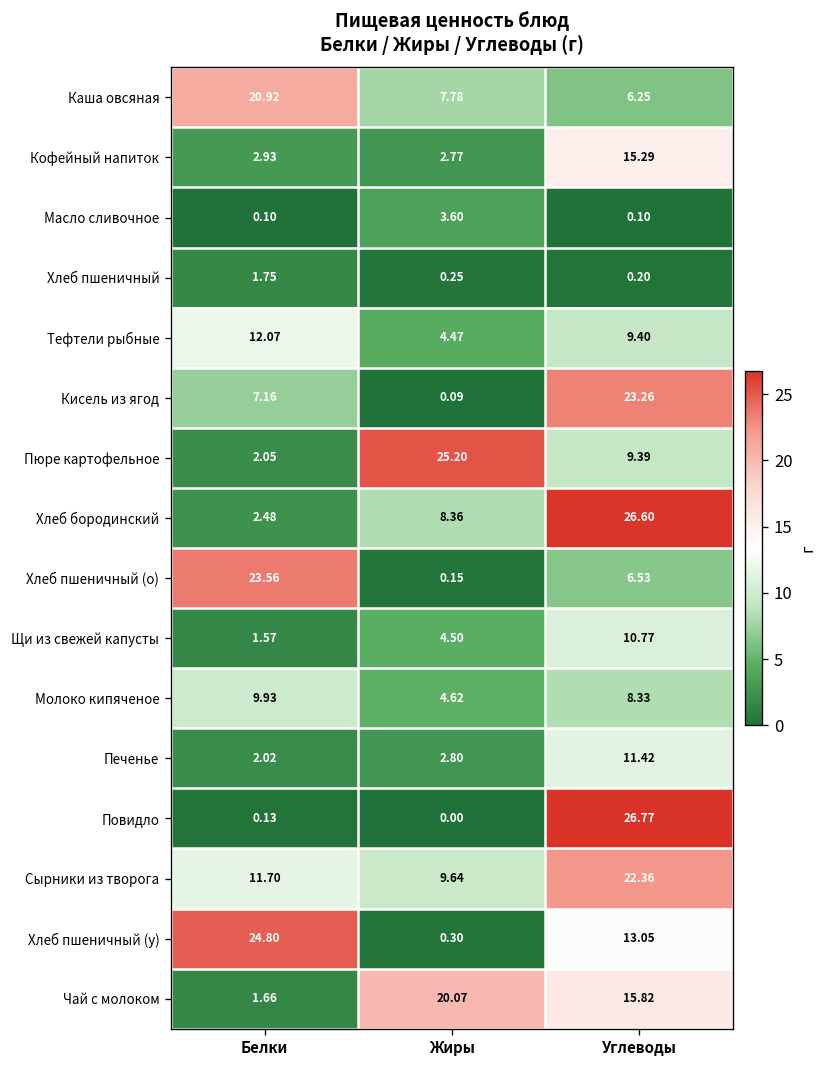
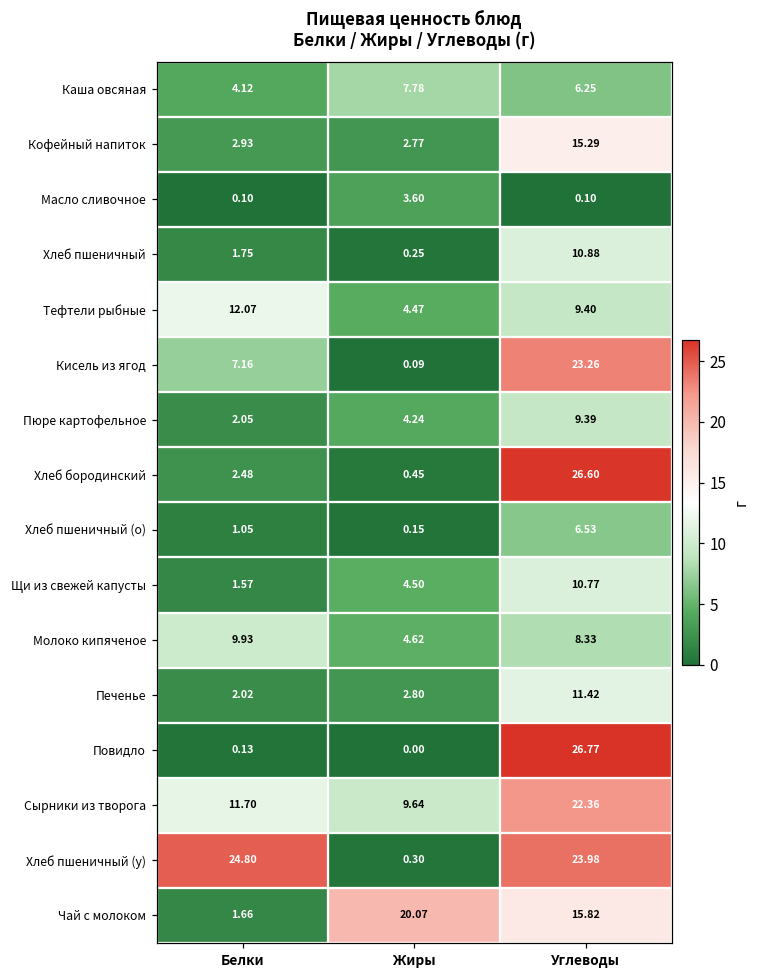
  {
    "Каша овсяная": {
-     "Белки": 20.92,
+     "Белки": 4.12,
      "Жиры": 7.78,
      "Углеводы": 6.25
    },
    "Кофейный напиток": {
      "Белки": 2.93,
      "Жиры": 2.77,
      "Углеводы": 15.29
    },
    "Масло сливочное": {
      "Белки": 0.10,
      "Жиры": 3.60,
      "Углеводы": 0.10
    },
    "Хлеб пшеничный": {
      "Белки": 1.75,
      "Жиры": 0.25,
-     "Углеводы": 0.20
+     "Углеводы": 10.88
    },
    "Тефтели рыбные": {
      "Белки": 12.07,
      "Жиры": 4.47,
      "Углеводы": 9.40
    },
    "Кисель из ягод": {
      "Белки": 7.16,
      "Жиры": 0.09,
      "Углеводы": 23.26
    },
    "Пюре картофельное": {
      "Белки": 2.05,
-     "Жиры": 25.20,
+     "Жиры": 4.24,
      "Углеводы": 9.39
    },
    "Хлеб бородинский": {
      "Белки": 2.48,
-     "Жиры": 8.36,
+     "Жиры": 0.45,
      "Углеводы": 26.60
    },
    "Хлеб пшеничный (о)": {
-     "Белки": 23.56,
+     "Белки": 1.05,
      "Жиры": 0.15,
      "Углеводы": 6.53
    },
    "Щи из свежей капусты": {
      "Белки": 1.57,
      "Жиры": 4.50,
      "Углеводы": 10.77
    },
    "Молоко кипяченое": {
      "Белки": 9.93,
      "Жиры": 4.62,
      "Углеводы": 8.33
    },
    "Печенье": {
      "Белки": 2.02,
      "Жиры": 2.80,
      "Углеводы": 11.42
    },
    "Повидло": {
      "Белки": 0.13,
      "Жиры": 0.00,
      "Углеводы": 26.77
    },
    "Сырники из творога": {
      "Белки": 11.70,
      "Жиры": 9.64,
      "Углеводы": 22.36
    },
    "Хлеб пшеничный (у)": {
      "Белки": 24.80,
      "Жиры": 0.30,
-     "Углеводы": 13.05
+     "Углеводы": 23.98
    },
    "Чай с молоком": {
      "Белки": 1.66,
      "Жиры": 20.07,
      "Углеводы": 15.82
    }
  }
